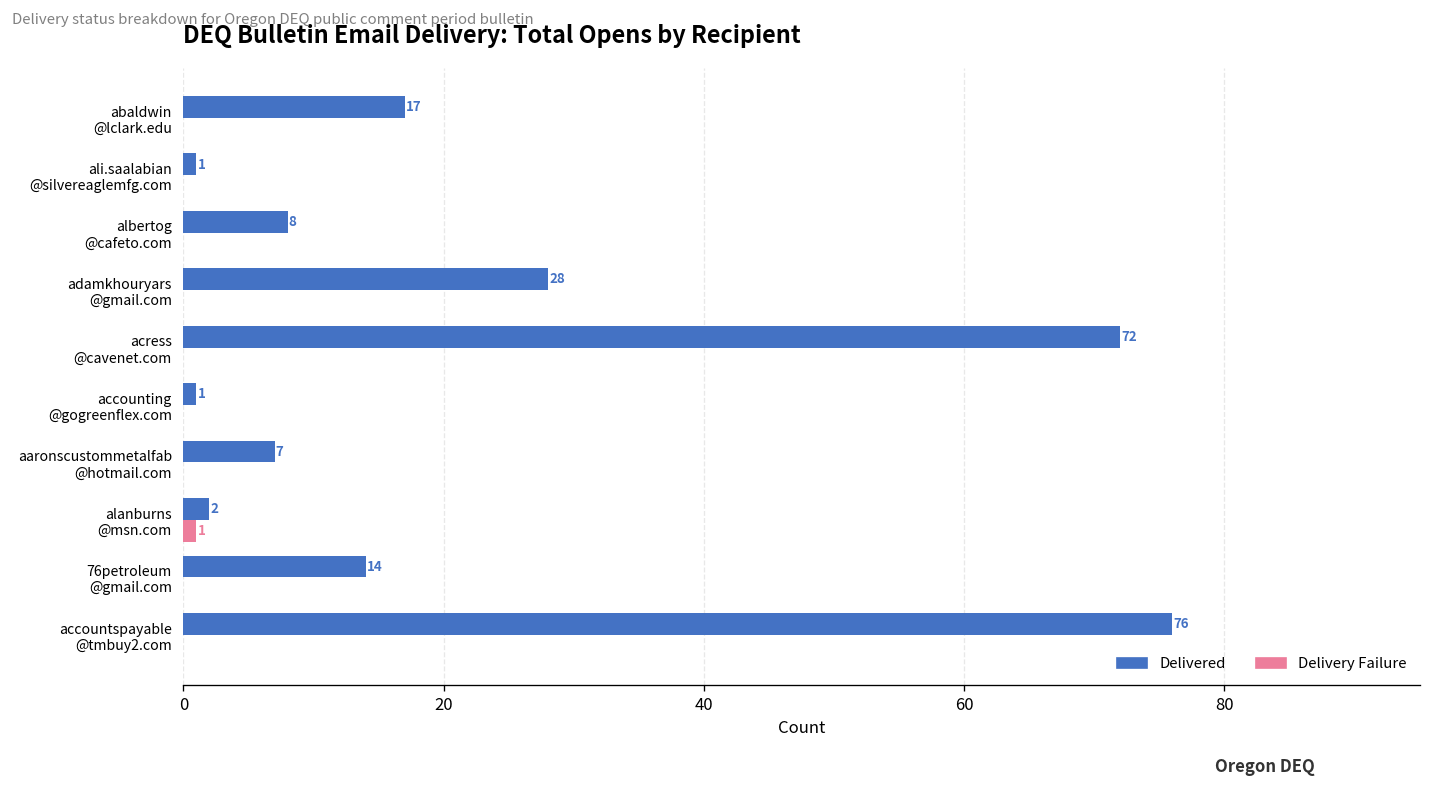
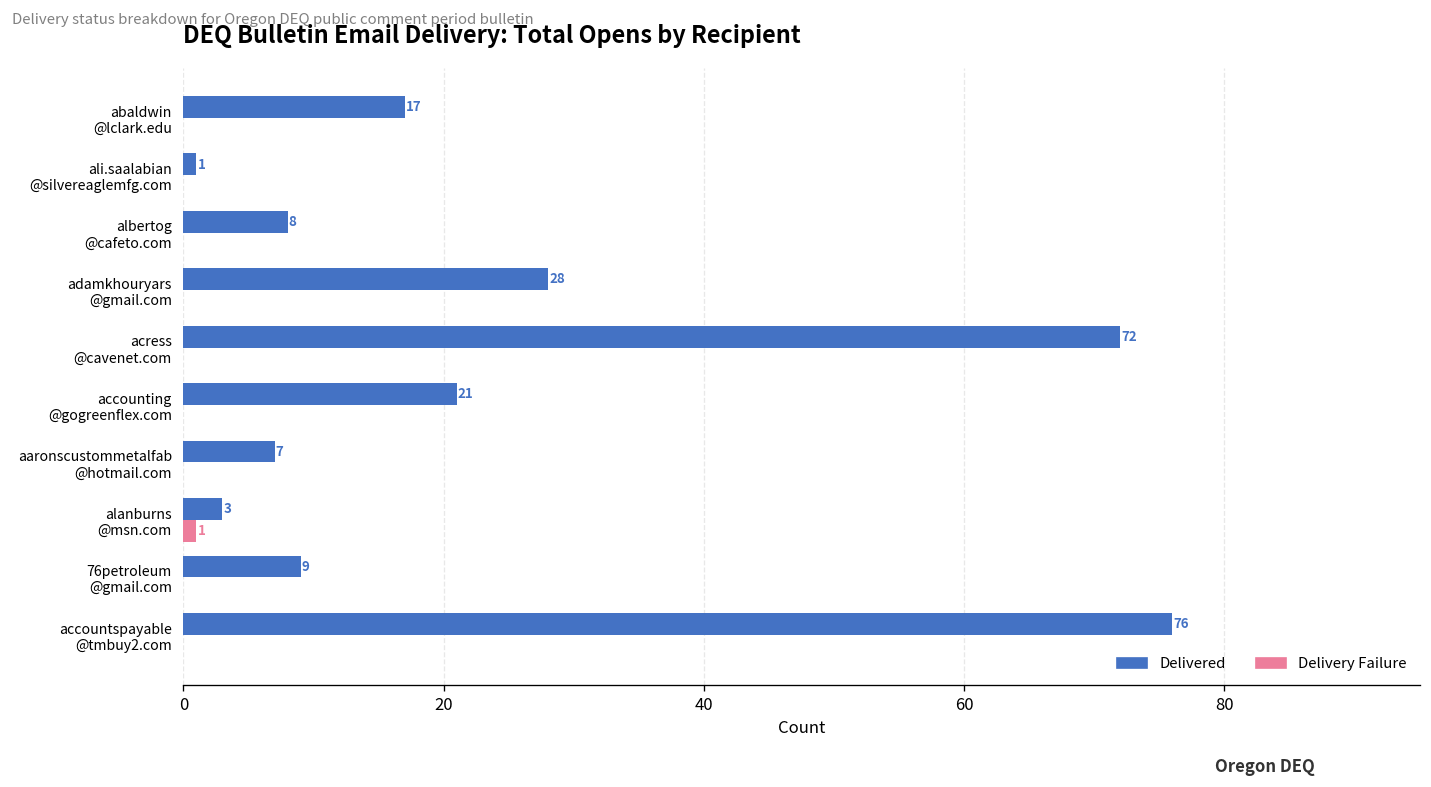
  {
    "Delivered": {
      "abaldwin @lclark.edu": 17,
      "ali.saalabian @silvereaglemfg.com": 1,
      "albertog @cafeto.com": 8,
      "adamkhouryars @gmail.com": 28,
      "acress @cavenet.com": 72,
-     "accounting @gogreenflex.com": 1,
+     "accounting @gogreenflex.com": 21,
      "aaronscustommetalfab @hotmail.com": 7,
-     "alanburns @msn.com": 2,
-     "76petroleum @gmail.com": 14,
+     "alanburns @msn.com": 3,
+     "76petroleum @gmail.com": 9,
      "accountspayable @tmbuy2.com": 76
    },
    "Delivery Failure": {
      "alanburns @msn.com": 1
    }
  }
